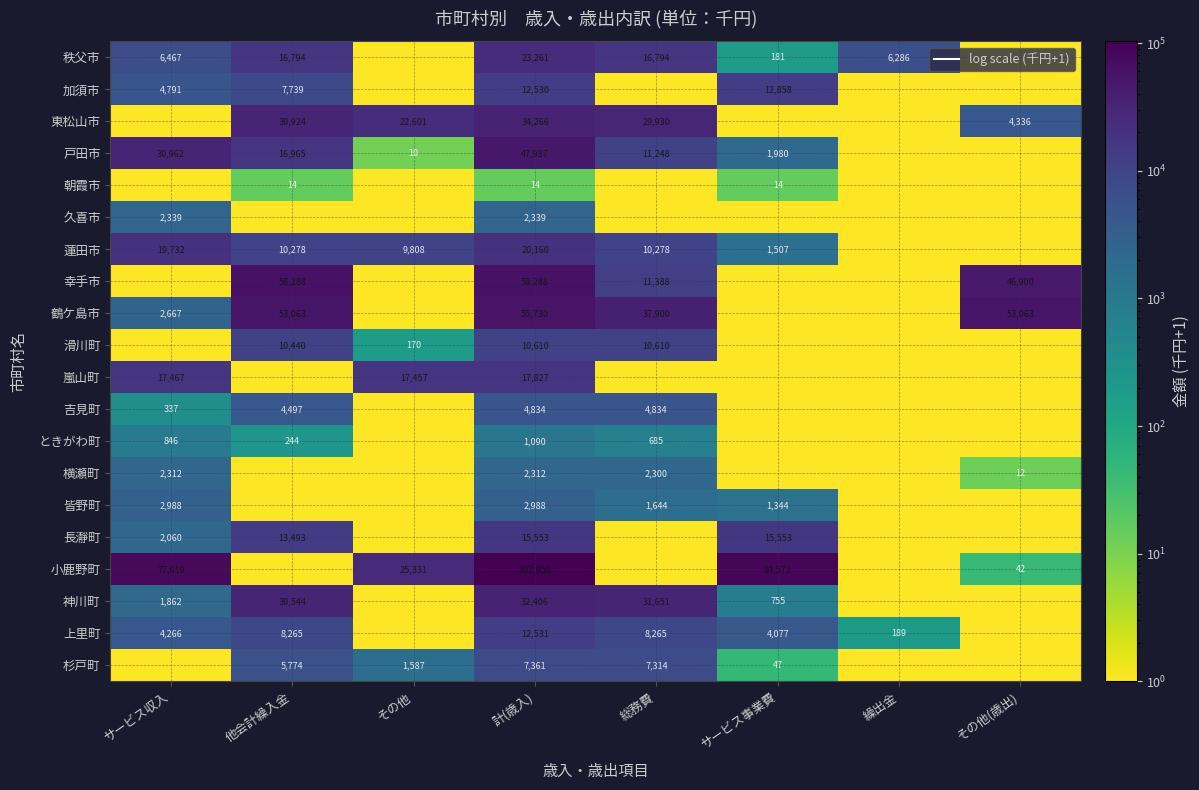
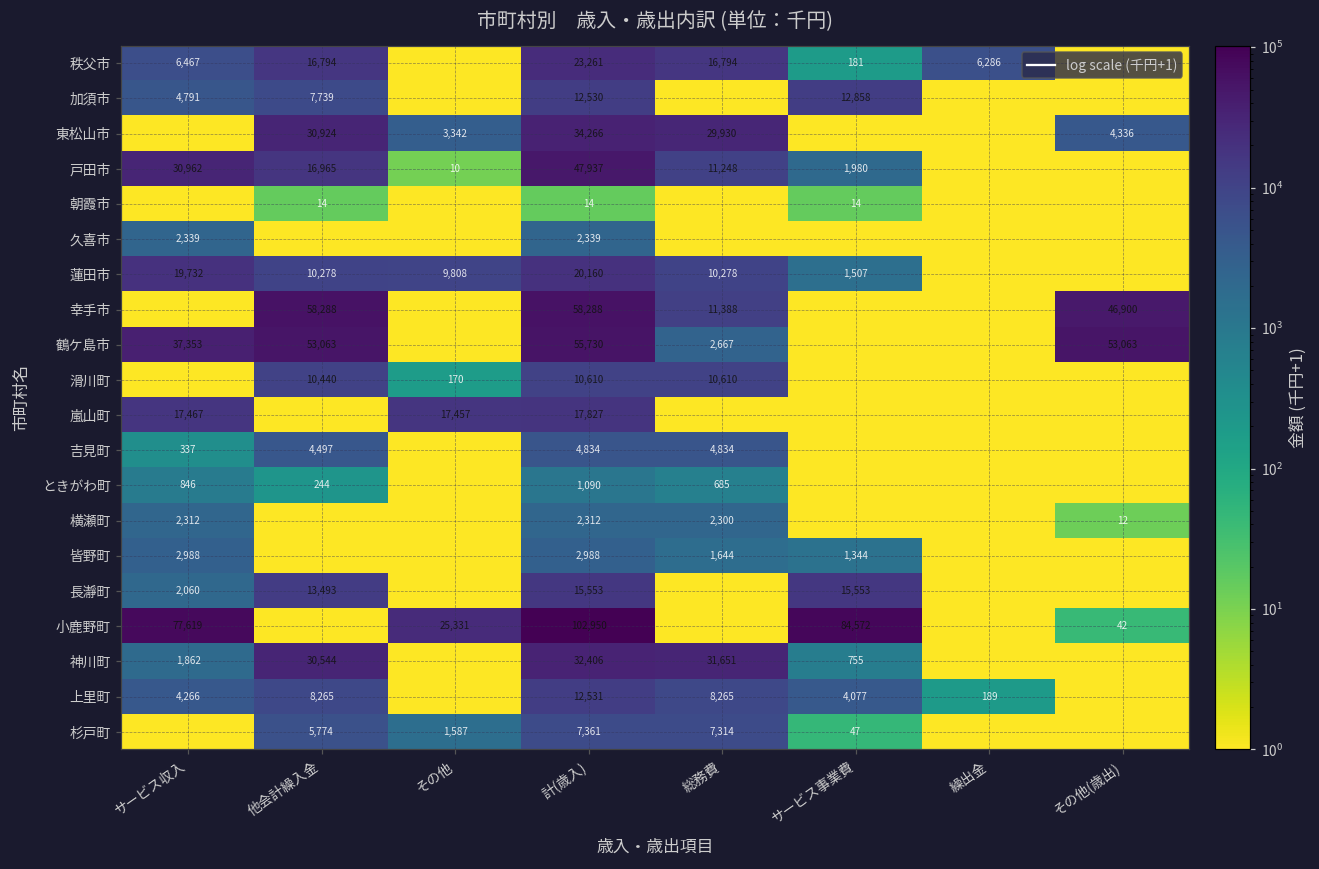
  {
    "秩父市": {
      "サービス収入": "6,467",
      "他会計繰入金": "16,794",
      "計(歳入)": "23,261",
      "総務費": "16,794",
      "サービス事業費": "181",
      "繰出金": "6,286"
    },
    "加須市": {
      "サービス収入": "4,791",
      "他会計繰入金": "7,739",
      "計(歳入)": "12,530",
      "サービス事業費": "12,858"
    },
    "東松山市": {
      "他会計繰入金": "30,924",
-     "その他": "22,601",
+     "その他": "3,342",
      "計(歳入)": "34,266",
      "総務費": "29,930",
      "その他(歳出)": "4,336"
    },
    "戸田市": {
      "サービス収入": "30,962",
      "他会計繰入金": "16,965",
      "その他": "10",
      "計(歳入)": "47,937",
      "総務費": "11,248",
      "サービス事業費": "1,980"
    },
    "朝霞市": {
      "他会計繰入金": "14",
      "計(歳入)": "14",
      "サービス事業費": "14"
    },
    "久喜市": {
      "サービス収入": "2,339",
      "計(歳入)": "2,339"
    },
    "蓮田市": {
      "サービス収入": "19,732",
      "他会計繰入金": "10,278",
      "その他": "9,808",
      "計(歳入)": "20,160",
      "総務費": "10,278",
      "サービス事業費": "1,507"
    },
    "幸手市": {
      "他会計繰入金": "58,288",
      "計(歳入)": "58,288",
      "総務費": "11,388",
      "その他(歳出)": "46,900"
    },
    "鶴ケ島市": {
-     "サービス収入": "2,667",
+     "サービス収入": "37,353",
      "他会計繰入金": "53,063",
      "計(歳入)": "55,730",
-     "総務費": "37,900",
+     "総務費": "2,667",
      "その他(歳出)": "53,063"
    },
    "滑川町": {
      "他会計繰入金": "10,440",
      "その他": "170",
      "計(歳入)": "10,610",
      "総務費": "10,610"
    },
    "嵐山町": {
      "サービス収入": "17,467",
      "その他": "17,457",
      "計(歳入)": "17,827"
    },
    "吉見町": {
      "サービス収入": "337",
      "他会計繰入金": "4,497",
      "計(歳入)": "4,834",
      "総務費": "4,834"
    },
    "ときがわ町": {
      "サービス収入": "846",
      "他会計繰入金": "244",
      "計(歳入)": "1,090",
      "総務費": "685"
    },
    "横瀬町": {
      "サービス収入": "2,312",
      "計(歳入)": "2,312",
      "総務費": "2,300",
      "その他(歳出)": "12"
    },
    "皆野町": {
      "サービス収入": "2,988",
      "計(歳入)": "2,988",
      "総務費": "1,644",
      "サービス事業費": "1,344"
    },
    "長瀞町": {
      "サービス収入": "2,060",
      "他会計繰入金": "13,493",
      "計(歳入)": "15,553",
      "サービス事業費": "15,553"
    },
    "小鹿野町": {
      "サービス収入": "77,619",
      "その他": "25,331",
      "計(歳入)": "102,950",
      "サービス事業費": "84,572",
      "その他(歳出)": "42"
    },
    "神川町": {
      "サービス収入": "1,862",
      "他会計繰入金": "30,544",
      "計(歳入)": "32,406",
      "総務費": "31,651",
      "サービス事業費": "755"
    },
    "上里町": {
      "サービス収入": "4,266",
      "他会計繰入金": "8,265",
      "計(歳入)": "12,531",
      "総務費": "8,265",
      "サービス事業費": "4,077",
      "繰出金": "189"
    },
    "杉戸町": {
      "他会計繰入金": "5,774",
      "その他": "1,587",
      "計(歳入)": "7,361",
      "総務費": "7,314",
      "サービス事業費": "47"
    }
  }
